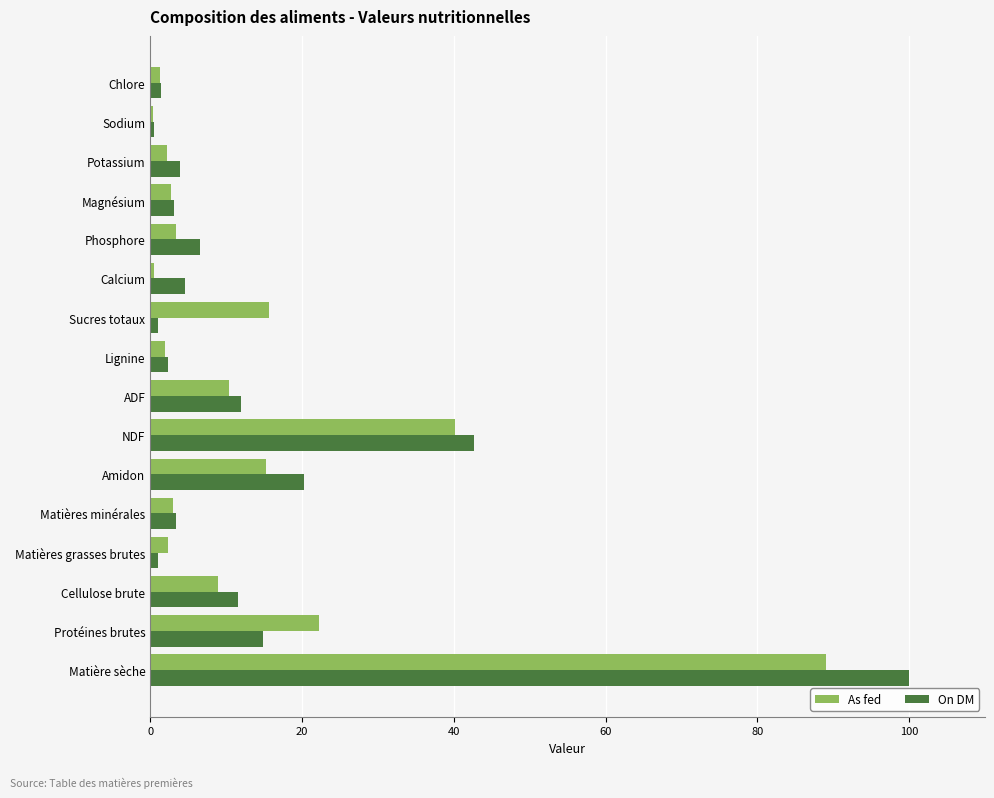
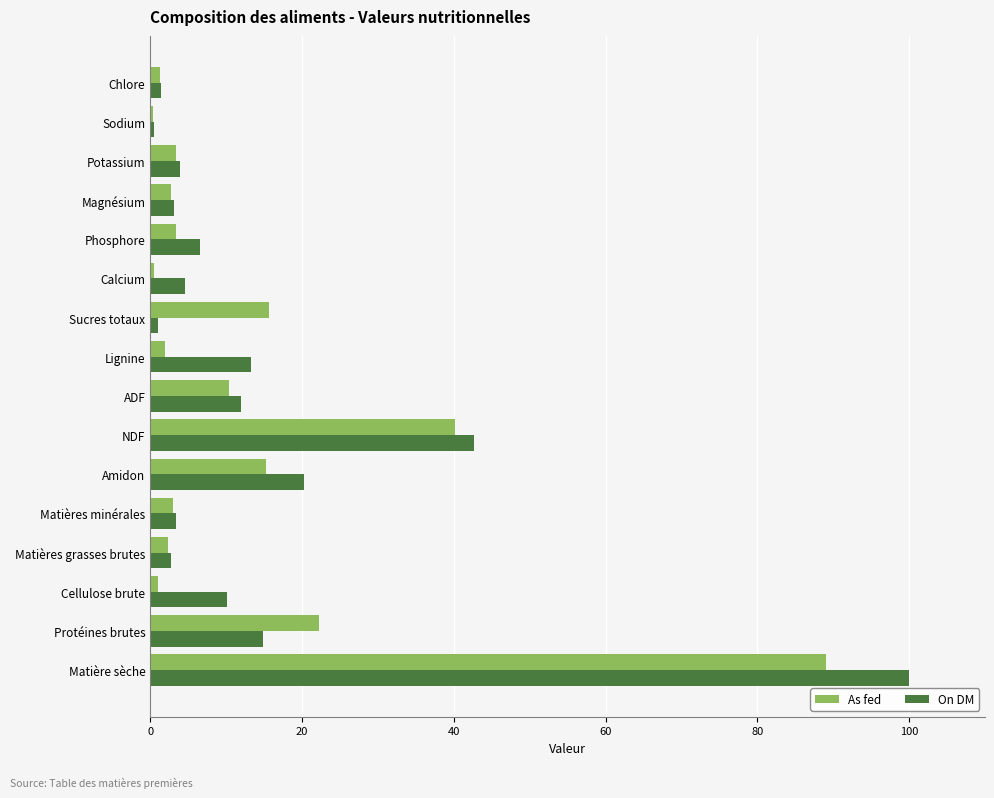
  {
    "As fed": {
      "Chlore": 1,
      "Sodium": 0,
-     "Potassium": 2,
+     "Potassium": 3,
      "Magnésium": 3,
      "Phosphore": 3,
      "Calcium": 1,
      "Sucres totaux": 16,
      "Lignine": 2,
      "ADF": 10,
      "NDF": 40,
      "Amidon": 15,
      "Matières minérales": 3,
      "Matières grasses brutes": 2,
-     "Cellulose brute": 9,
+     "Cellulose brute": 1,
      "Protéines brutes": 22,
      "Matière sèche": 89
    },
    "On DM": {
      "Chlore": 1,
      "Sodium": 0,
      "Potassium": 4,
      "Magnésium": 3,
      "Phosphore": 7,
      "Calcium": 5,
      "Sucres totaux": 1,
-     "Lignine": 2,
+     "Lignine": 13,
      "ADF": 12,
      "NDF": 43,
      "Amidon": 20,
      "Matières minérales": 3,
-     "Matières grasses brutes": 1,
-     "Cellulose brute": 12,
+     "Matières grasses brutes": 3,
+     "Cellulose brute": 10,
      "Protéines brutes": 15,
      "Matière sèche": 100
    }
  }
